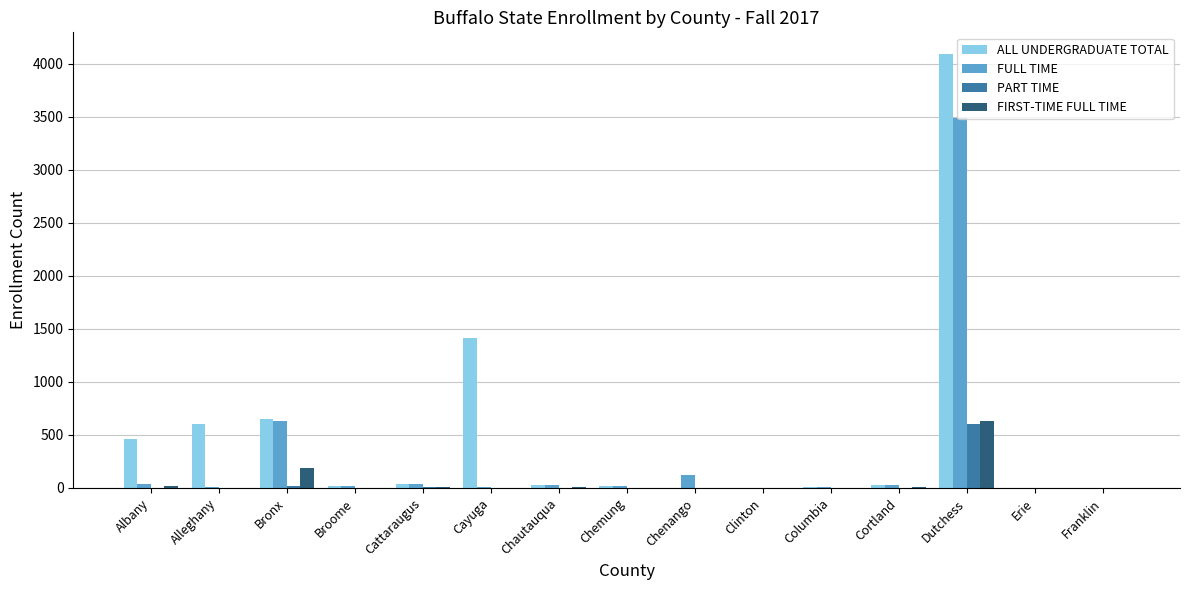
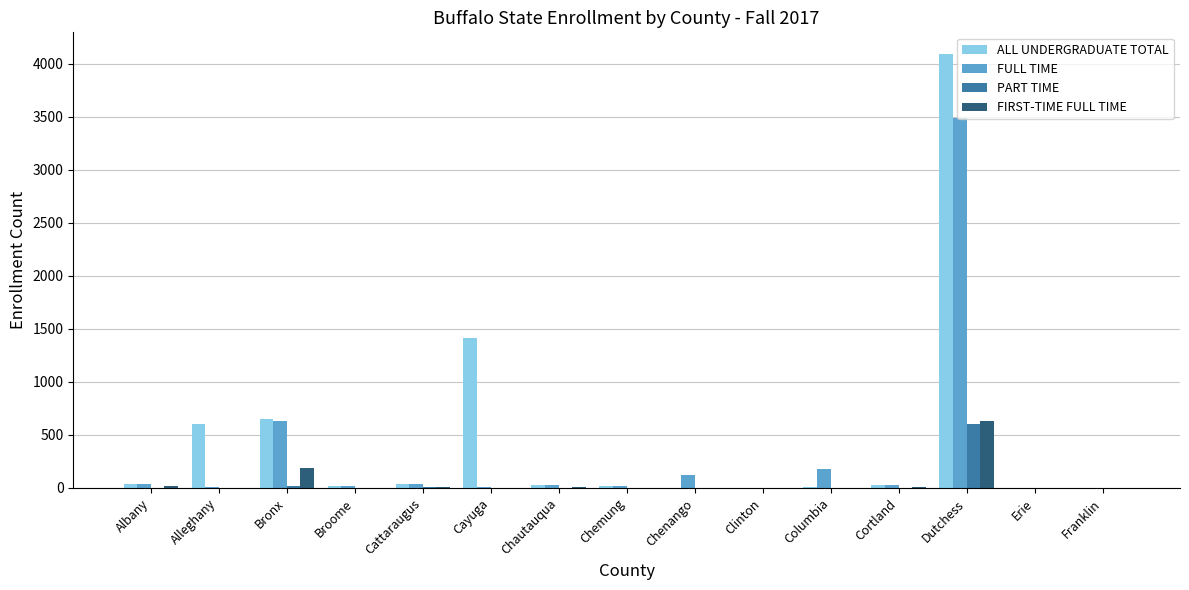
  {
    "ALL UNDERGRADUATE TOTAL": {
-     "Albany": 460,
+     "Albany": 40,
      "Alleghany": 610,
      "Bronx": 650,
      "Cattaraugus": 40,
      "Cayuga": 1410,
      "Chautauqua": 30,
      "Cortland": 30,
      "Dutchess": 4090
    },
    "FULL TIME": {
      "Albany": 40,
      "Bronx": 630,
      "Cattaraugus": 30,
      "Chautauqua": 30,
      "Chenango": 120,
-     "Columbia": 10,
+     "Columbia": 180,
      "Cortland": 20
    }
  }
